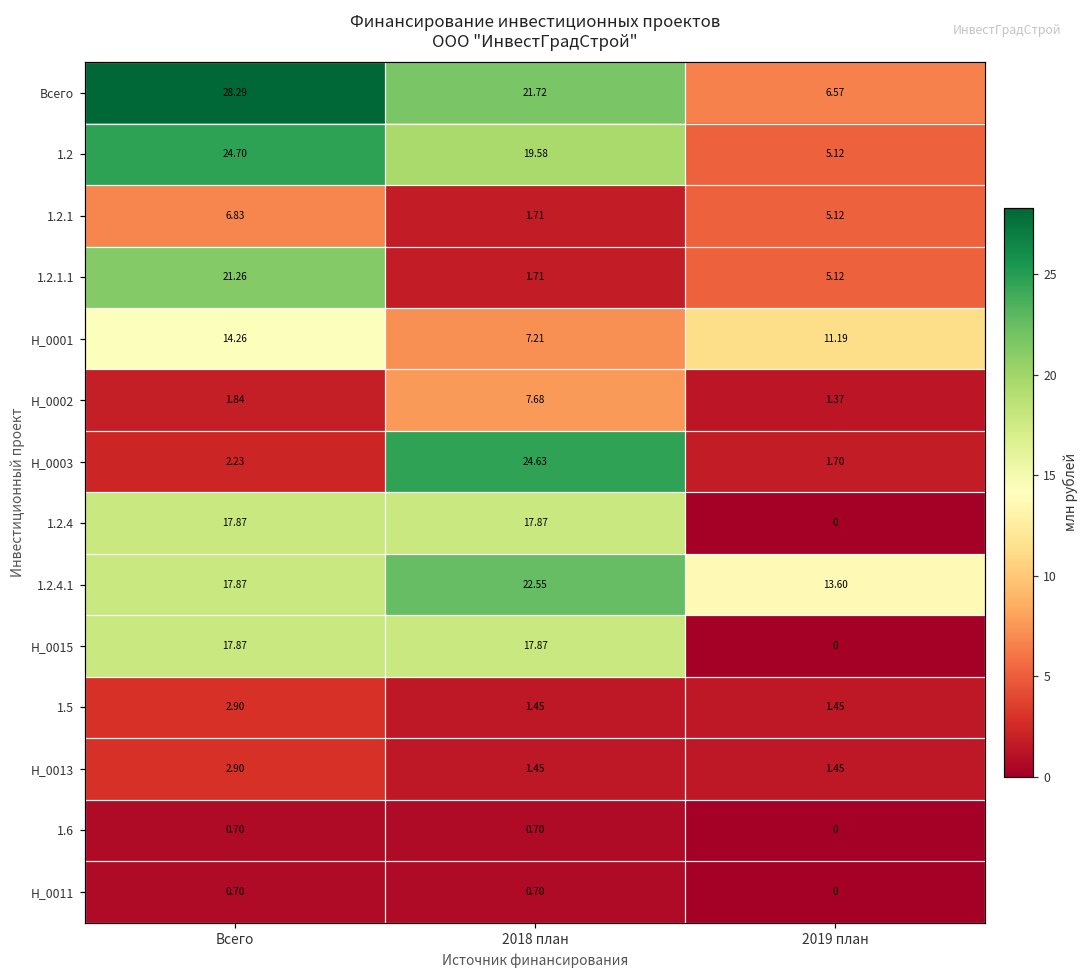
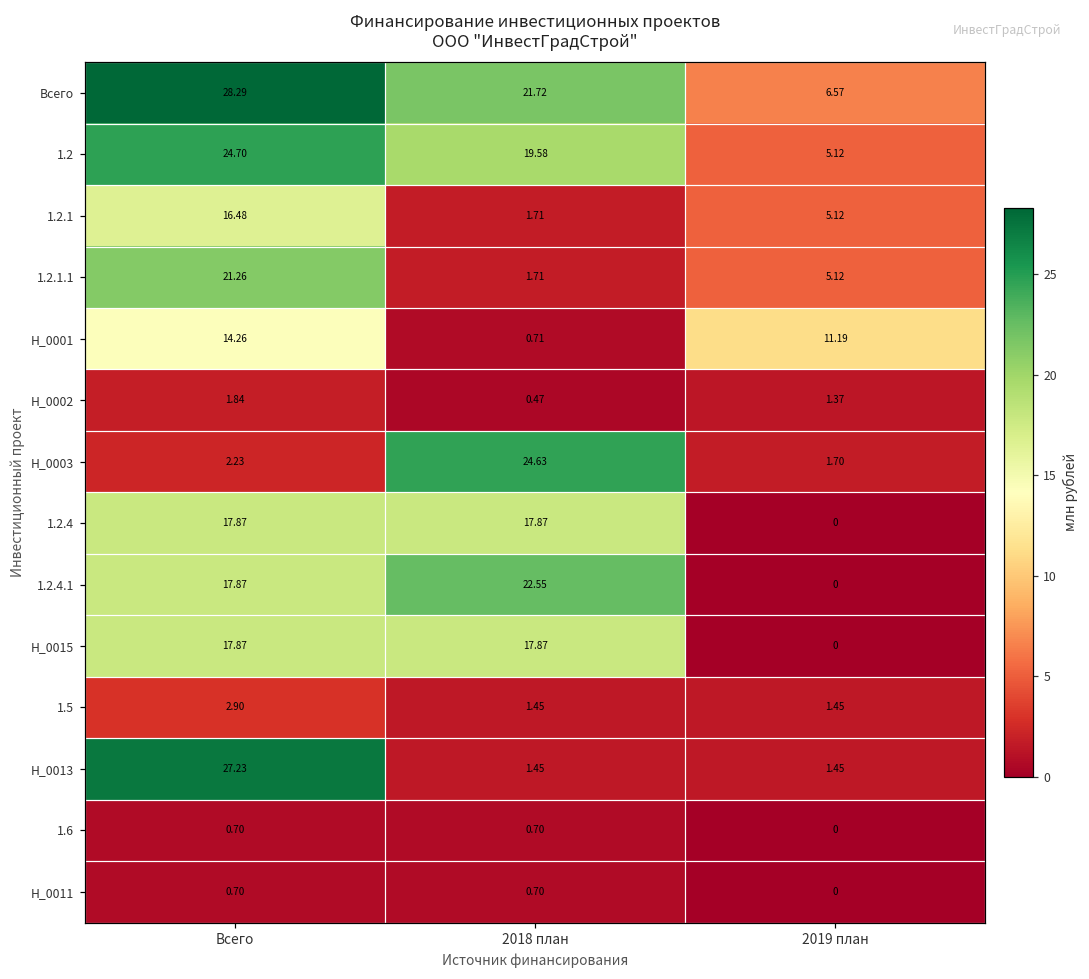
  {
    "Всего": {
      "Всего": 28.29,
      "2018 план": 21.72,
      "2019 план": 6.57
    },
    "1.2": {
      "Всего": 24.70,
      "2018 план": 19.58,
      "2019 план": 5.12
    },
    "1.2.1": {
-     "Всего": 6.83,
+     "Всего": 16.48,
      "2018 план": 1.71,
      "2019 план": 5.12
    },
    "1.2.1.1": {
      "Всего": 21.26,
      "2018 план": 1.71,
      "2019 план": 5.12
    },
    "H_0001": {
      "Всего": 14.26,
-     "2018 план": 7.21,
+     "2018 план": 0.71,
      "2019 план": 11.19
    },
    "H_0002": {
      "Всего": 1.84,
-     "2018 план": 7.68,
+     "2018 план": 0.47,
      "2019 план": 1.37
    },
    "H_0003": {
      "Всего": 2.23,
      "2018 план": 24.63,
      "2019 план": 1.70
    },
    "1.2.4": {
      "Всего": 17.87,
      "2018 план": 17.87,
      "2019 план": 0
    },
    "1.2.4.1": {
      "Всего": 17.87,
      "2018 план": 22.55,
-     "2019 план": 13.60
+     "2019 план": 0
    },
    "H_0015": {
      "Всего": 17.87,
      "2018 план": 17.87,
      "2019 план": 0
    },
    "1.5": {
      "Всего": 2.90,
      "2018 план": 1.45,
      "2019 план": 1.45
    },
    "H_0013": {
-     "Всего": 2.90,
+     "Всего": 27.23,
      "2018 план": 1.45,
      "2019 план": 1.45
    },
    "1.6": {
      "Всего": 0.70,
      "2018 план": 0.70,
      "2019 план": 0
    },
    "H_0011": {
      "Всего": 0.70,
      "2018 план": 0.70,
      "2019 план": 0
    }
  }
